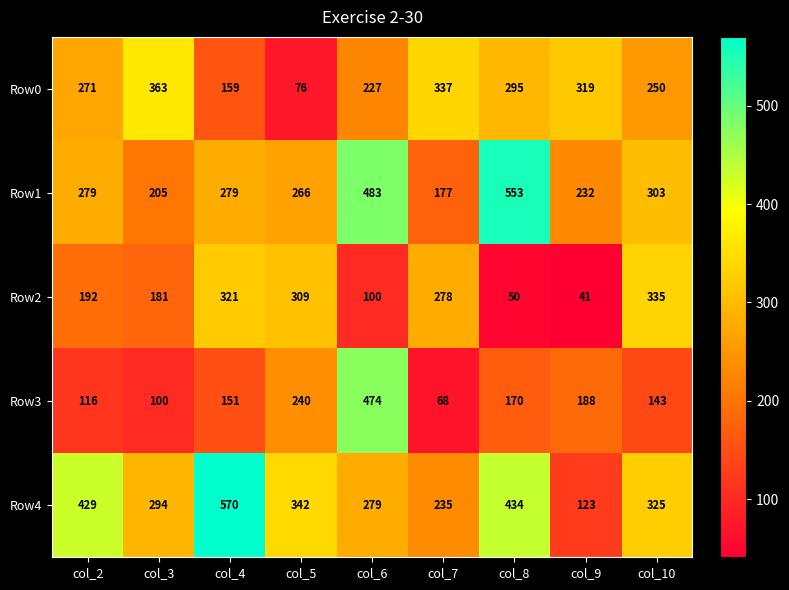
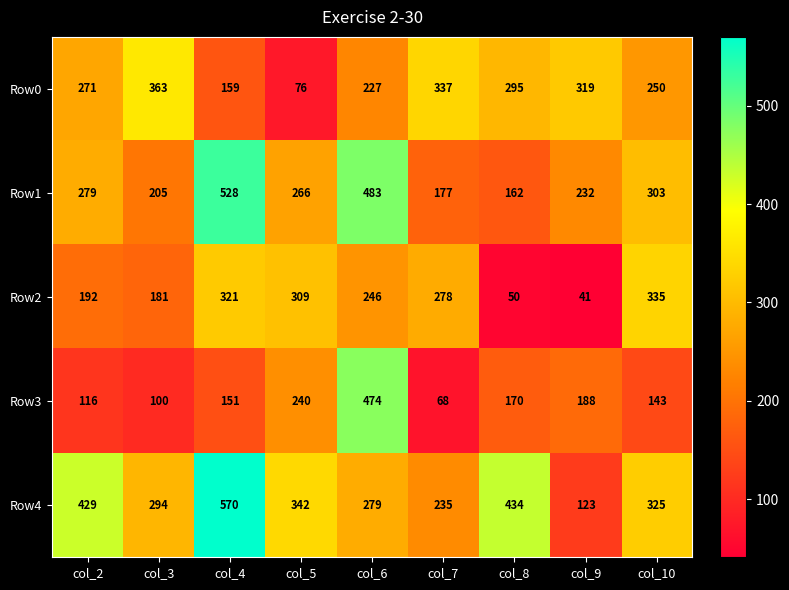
  {
    "Row0": {
      "col_2": 271,
      "col_3": 363,
      "col_4": 159,
      "col_5": 76,
      "col_6": 227,
      "col_7": 337,
      "col_8": 295,
      "col_9": 319,
      "col_10": 250
    },
    "Row1": {
      "col_2": 279,
      "col_3": 205,
-     "col_4": 279,
+     "col_4": 528,
      "col_5": 266,
      "col_6": 483,
      "col_7": 177,
-     "col_8": 553,
+     "col_8": 162,
      "col_9": 232,
      "col_10": 303
    },
    "Row2": {
      "col_2": 192,
      "col_3": 181,
      "col_4": 321,
      "col_5": 309,
-     "col_6": 100,
+     "col_6": 246,
      "col_7": 278,
      "col_8": 50,
      "col_9": 41,
      "col_10": 335
    },
    "Row3": {
      "col_2": 116,
      "col_3": 100,
      "col_4": 151,
      "col_5": 240,
      "col_6": 474,
      "col_7": 68,
      "col_8": 170,
      "col_9": 188,
      "col_10": 143
    },
    "Row4": {
      "col_2": 429,
      "col_3": 294,
      "col_4": 570,
      "col_5": 342,
      "col_6": 279,
      "col_7": 235,
      "col_8": 434,
      "col_9": 123,
      "col_10": 325
    }
  }
